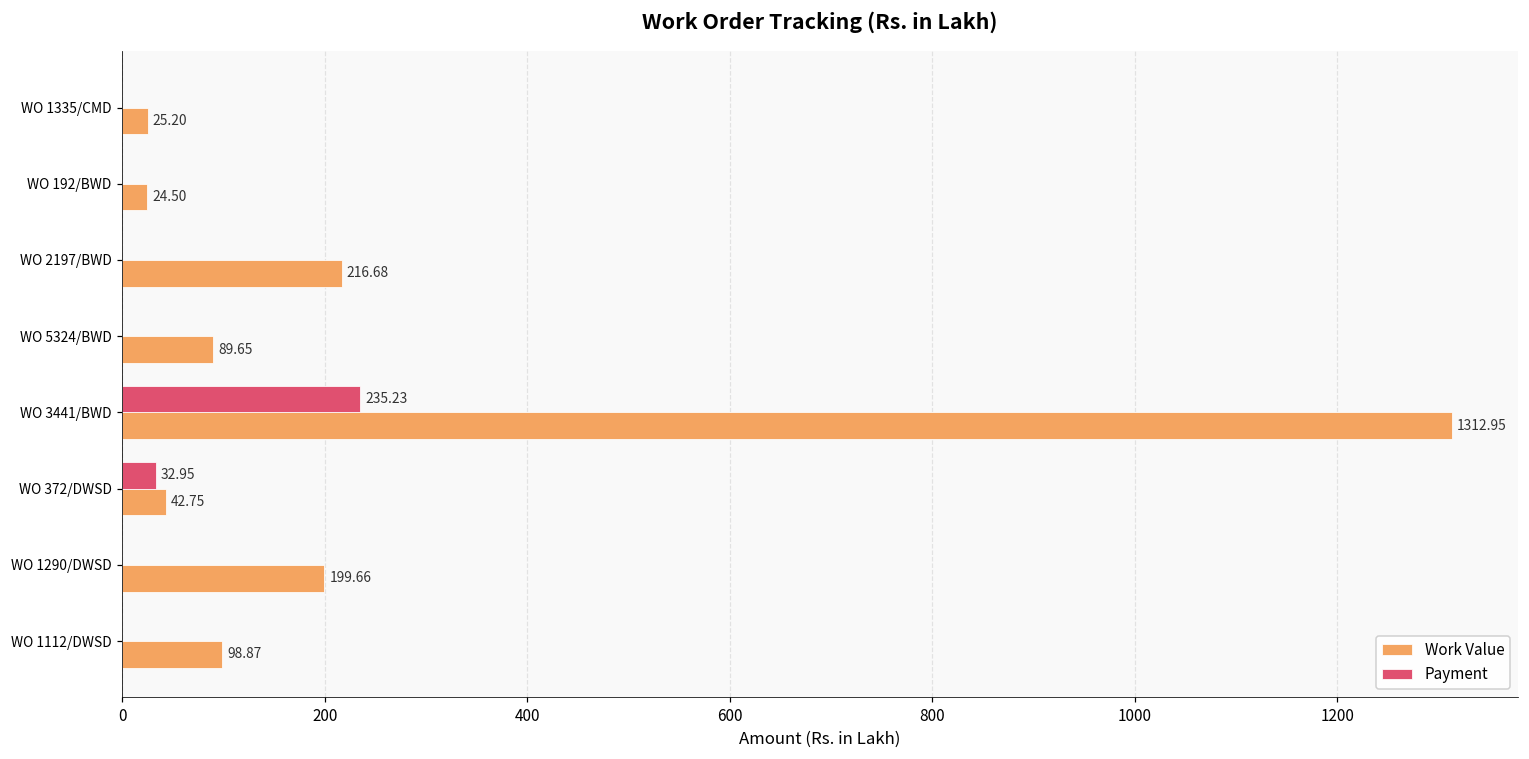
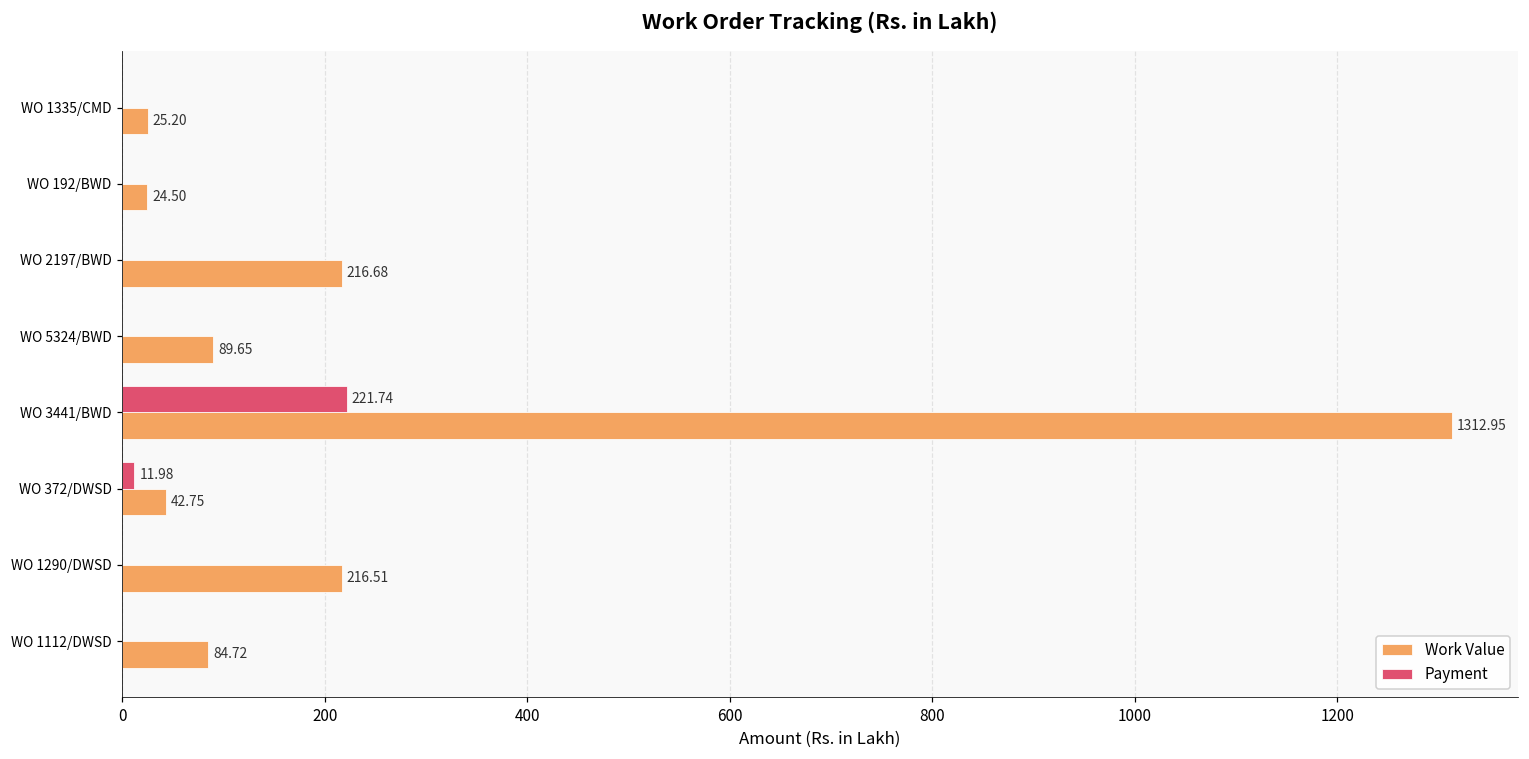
  {
    "Work Value": {
      "WO 1335/CMD": 25.20,
      "WO 192/BWD": 24.50,
      "WO 2197/BWD": 216.68,
      "WO 5324/BWD": 89.65,
      "WO 3441/BWD": 1312.95,
      "WO 372/DWSD": 42.75,
-     "WO 1290/DWSD": 199.66,
-     "WO 1112/DWSD": 98.87
+     "WO 1290/DWSD": 216.51,
+     "WO 1112/DWSD": 84.72
    },
    "Payment": {
-     "WO 3441/BWD": 235.23,
-     "WO 372/DWSD": 32.95
+     "WO 3441/BWD": 221.74,
+     "WO 372/DWSD": 11.98
    }
  }
